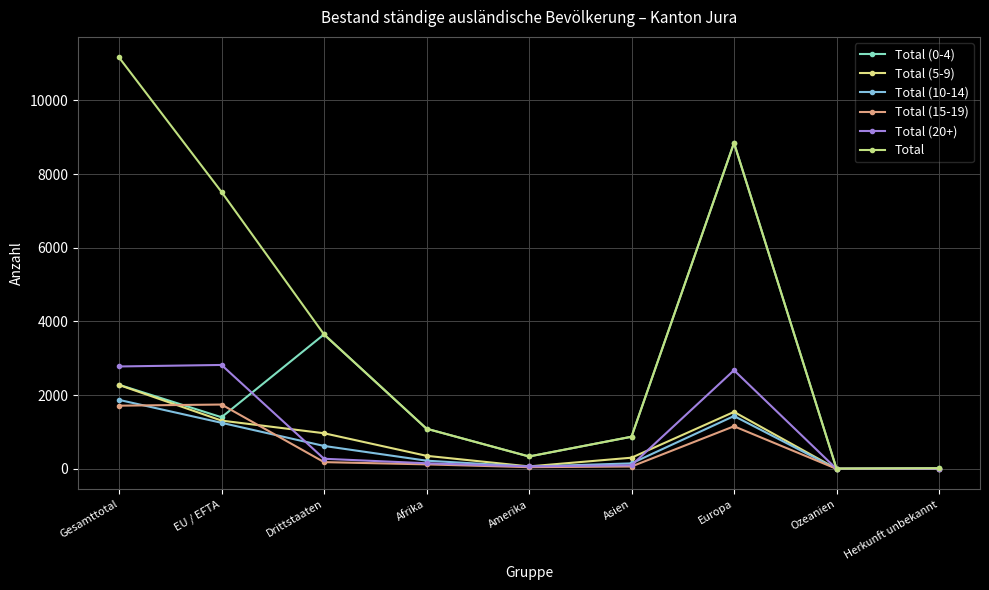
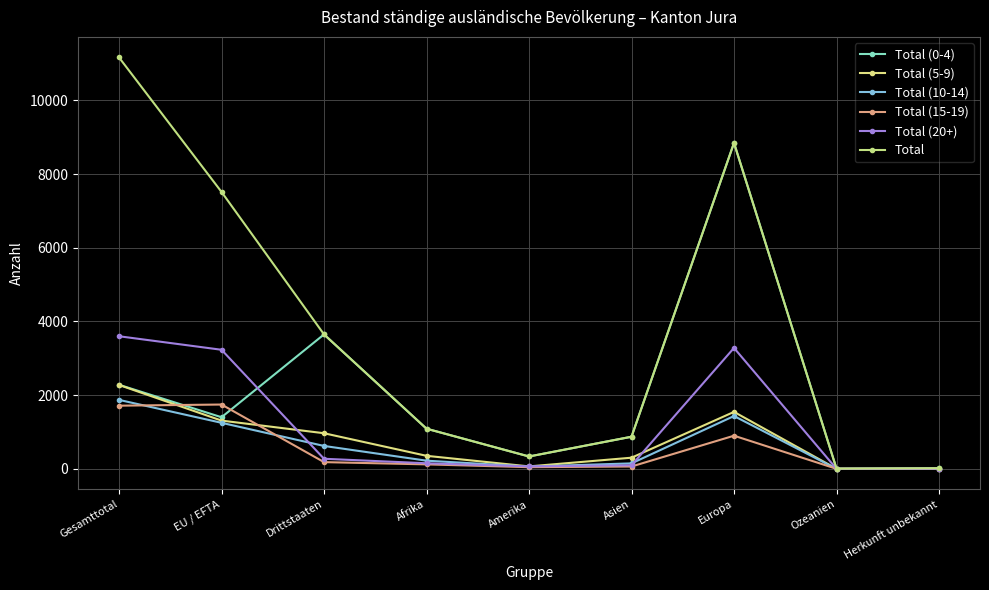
  {
    "Total (15-19)": {
      "Gesamttotal": 1700,
      "EU / EFTA": 1700,
      "Drittstaaten": 200,
-     "Europa": 1200
+     "Europa": 900
    },
    "Total (20+)": {
-     "Gesamttotal": 2800,
-     "EU / EFTA": 2800,
+     "Gesamttotal": 3600,
+     "EU / EFTA": 3200,
      "Drittstaaten": 300,
-     "Europa": 2700
+     "Europa": 3300
    }
  }
